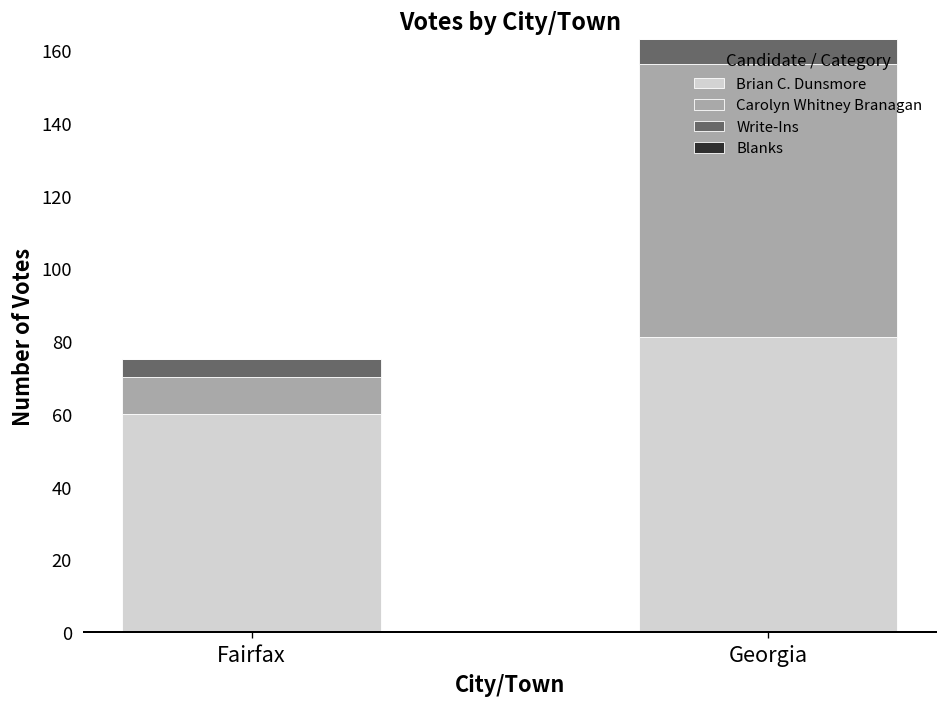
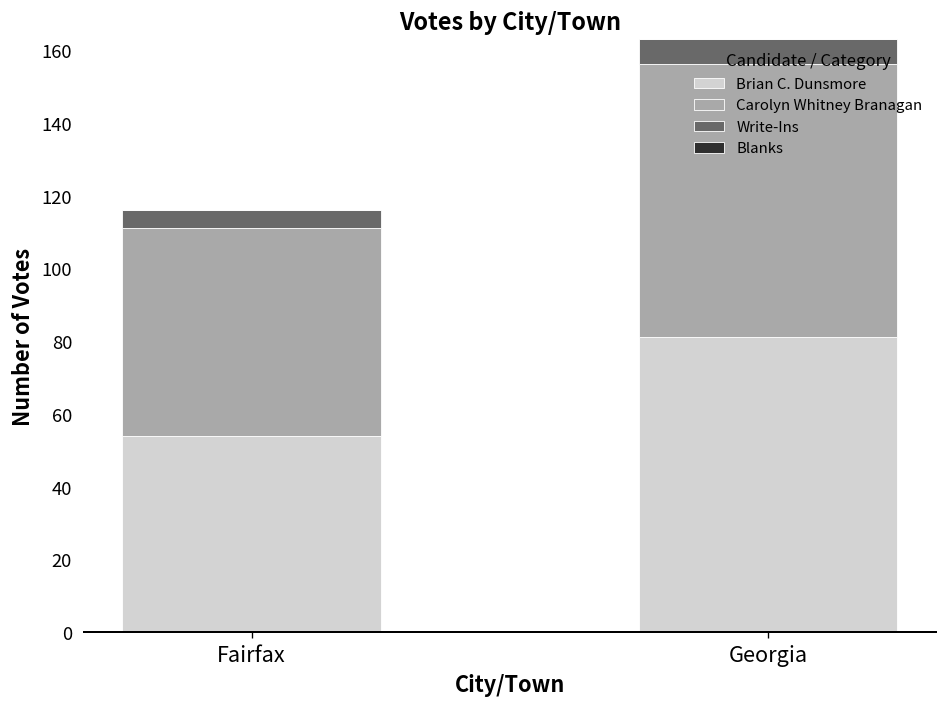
  {
    "Brian C. Dunsmore": {
-     "Fairfax": 60,
+     "Fairfax": 54,
      "Georgia": 81
    },
    "Carolyn Whitney Branagan": {
-     "Fairfax": 10,
+     "Fairfax": 57,
      "Georgia": 75
    }
  }
